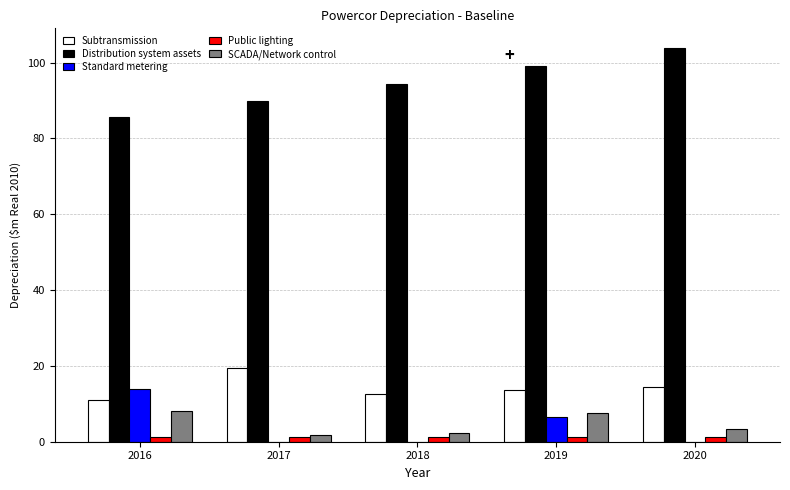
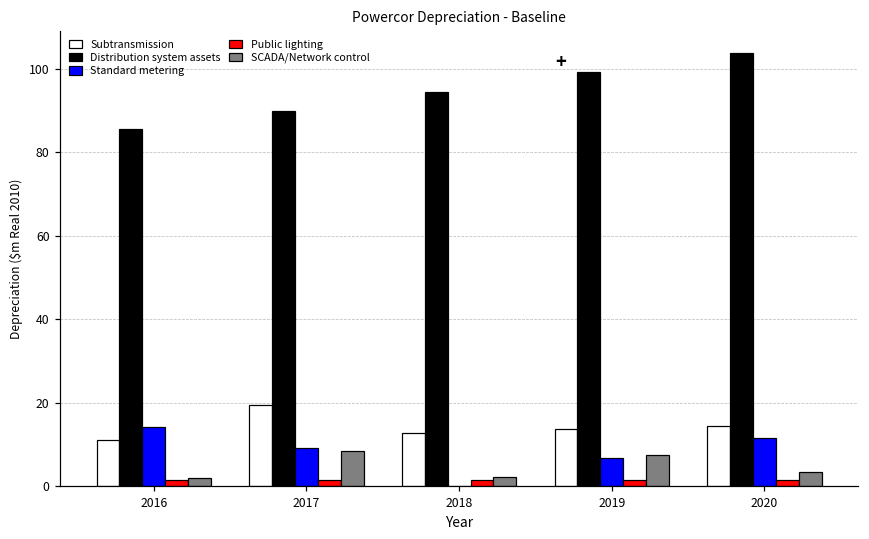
  {
    "Subtransmission": {
      "2016": 11,
      "2017": 19,
      "2018": 13,
      "2019": 14,
      "2020": 14
    },
    "Distribution system assets": {
      "2016": 86,
      "2017": 90,
      "2018": 94,
      "2019": 99,
      "2020": 104
    },
    "Standard metering": {
      "2016": 14,
-     "2017": 0,
+     "2017": 9,
      "2018": 0,
      "2019": 7,
-     "2020": 0
+     "2020": 12
    },
    "Public lighting": {
      "2016": 1,
      "2017": 1,
      "2018": 1,
      "2019": 1,
      "2020": 1
    },
    "SCADA/Network control": {
-     "2016": 8,
-     "2017": 2,
+     "2016": 2,
+     "2017": 8,
      "2018": 2,
      "2019": 7,
      "2020": 3
    }
  }
